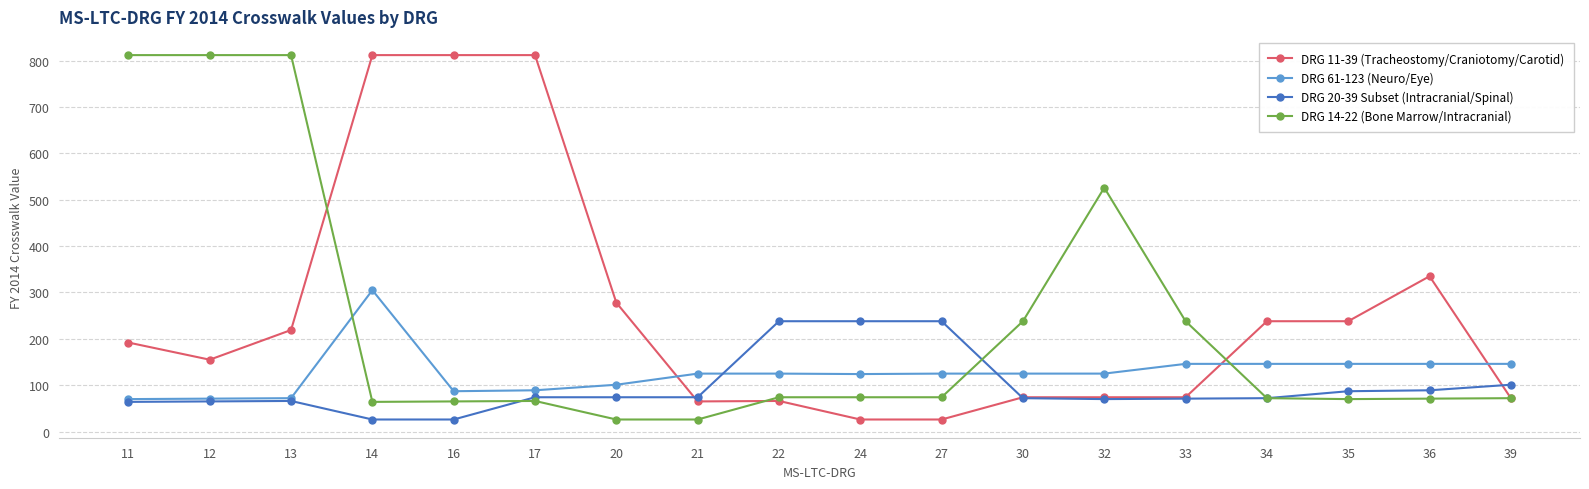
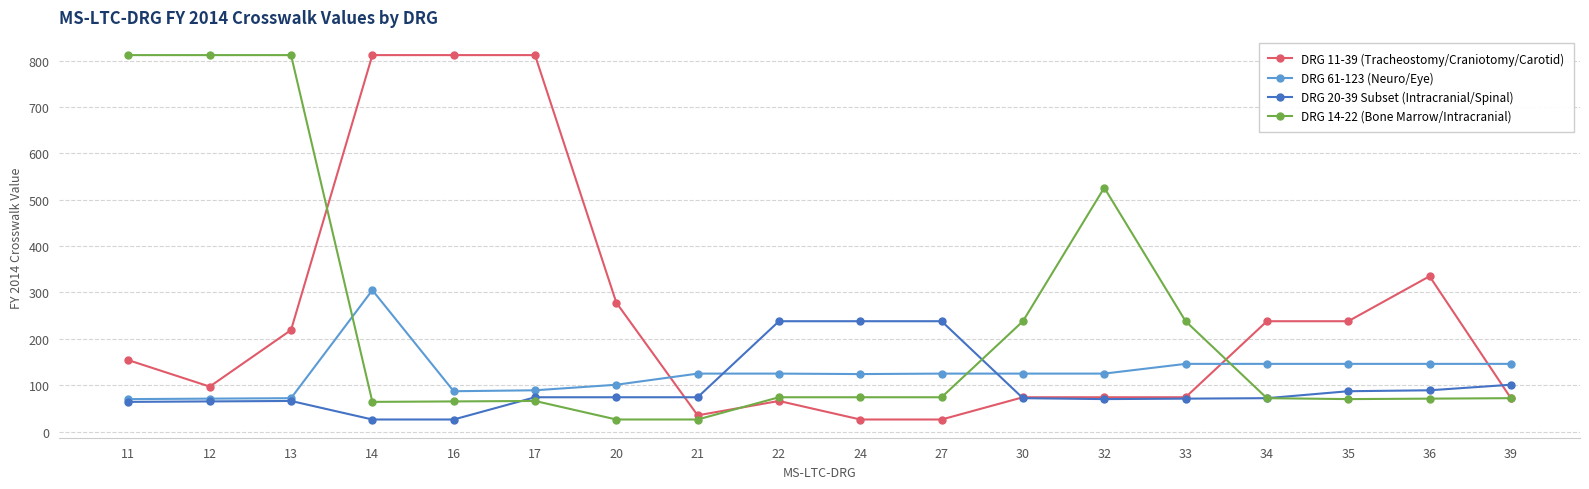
  {
    "DRG 11-39 (Tracheostomy/Craniotomy/Carotid)": {
-     "11": 190,
-     "12": 160,
+     "11": 150,
+     "12": 100,
      "13": 220,
      "14": 810,
      "16": 810,
      "17": 810,
      "20": 280,
-     "21": 70,
+     "21": 40,
      "22": 70,
      "24": 30,
      "27": 30,
      "34": 240,
      "35": 240,
      "36": 340
    },
    "DRG 14-22 (Bone Marrow/Intracranial)": {
      "11": 810,
      "12": 810,
      "13": 810,
      "14": 60,
      "16": 70,
      "17": 70,
      "20": 30,
      "21": 30,
      "22": 70,
      "24": 70,
      "27": 70,
      "30": 240,
      "32": 530,
      "33": 240,
      "35": 70,
      "36": 70
    }
  }
